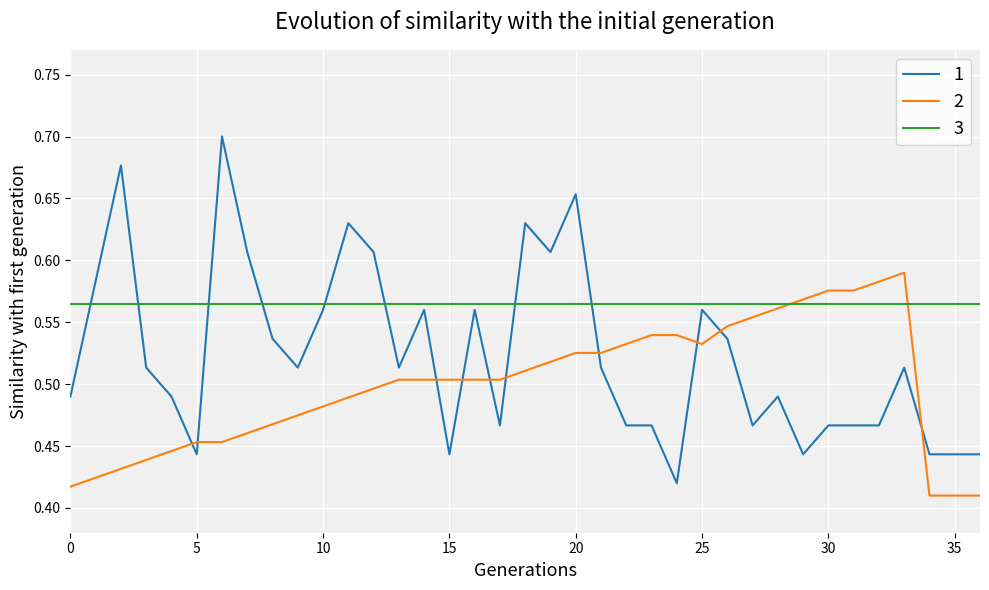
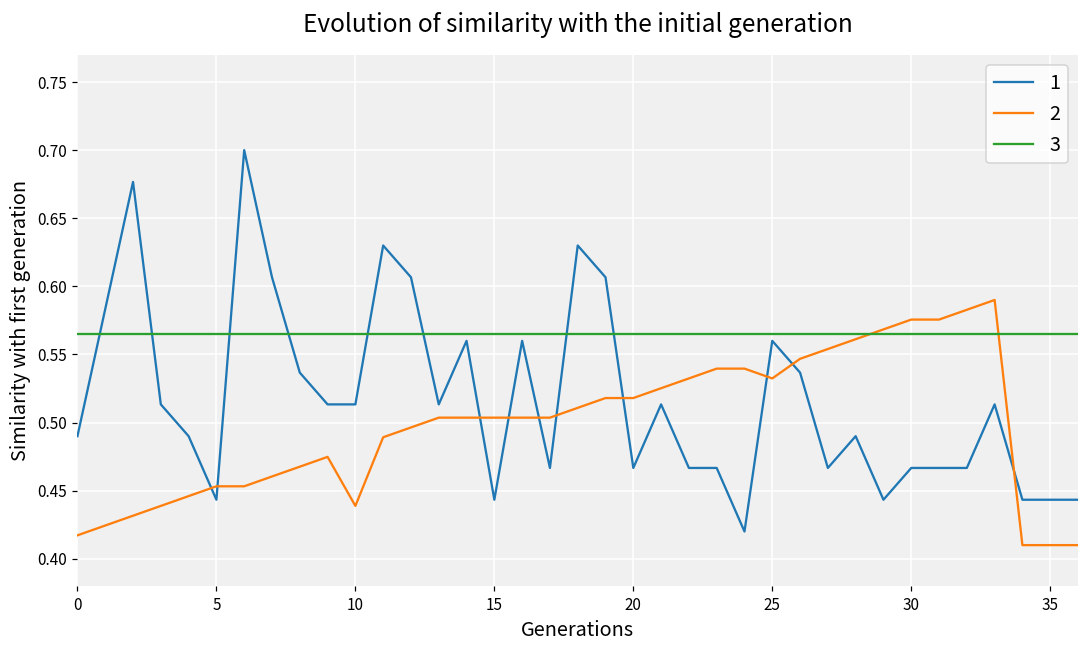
  {
    "1": {
      "0": 0.490,
      "5": 0.443,
-     "10": 0.560,
+     "10": 0.513,
      "15": 0.443,
-     "20": 0.653,
+     "20": 0.467,
      "25": 0.560,
      "30": 0.467,
      "35": 0.443
    },
    "2": {
      "0": 0.417,
      "5": 0.453,
-     "10": 0.482,
+     "10": 0.439,
      "15": 0.504,
-     "20": 0.525,
+     "20": 0.518,
      "25": 0.532,
      "30": 0.576,
      "35": 0.410
    },
    "3": {
      "0": 0.565,
      "5": 0.565,
      "10": 0.565,
      "15": 0.565,
      "20": 0.565,
      "25": 0.565,
      "30": 0.565,
      "35": 0.565
    }
  }
